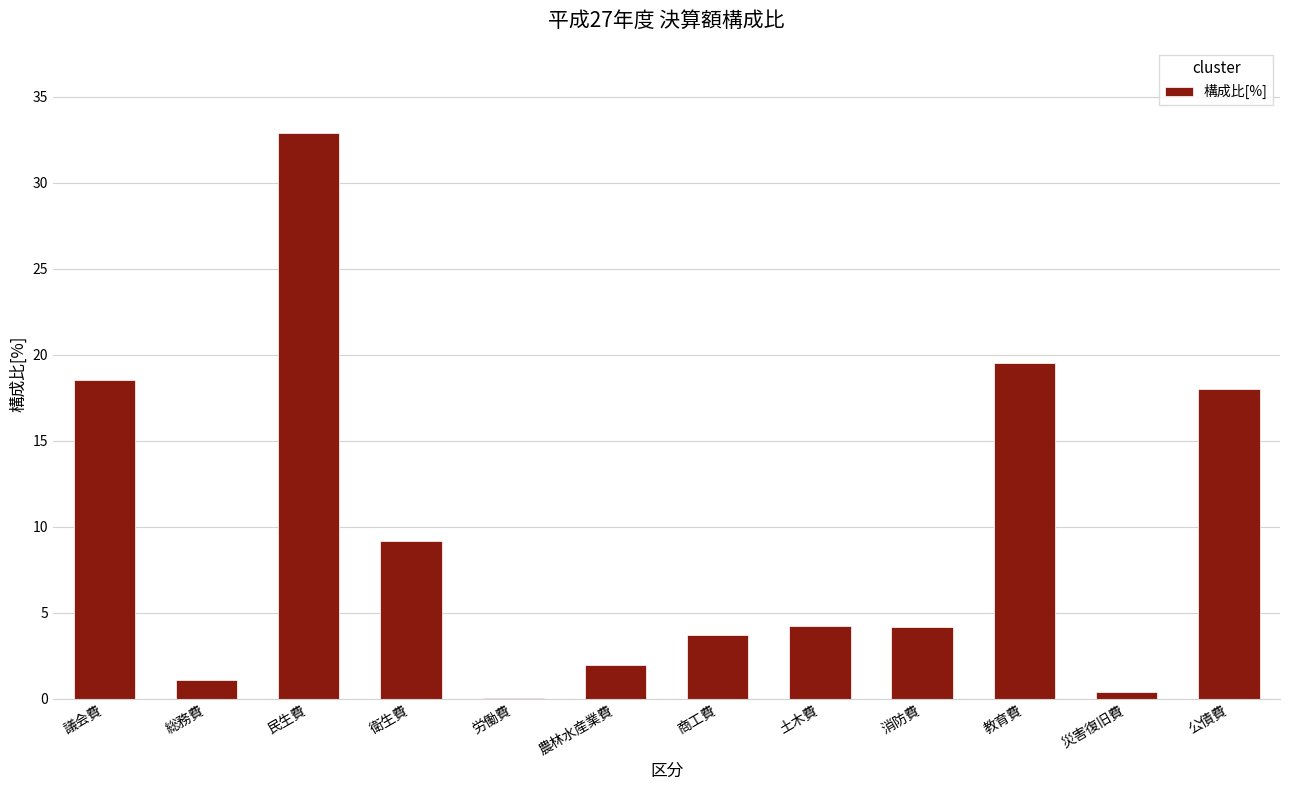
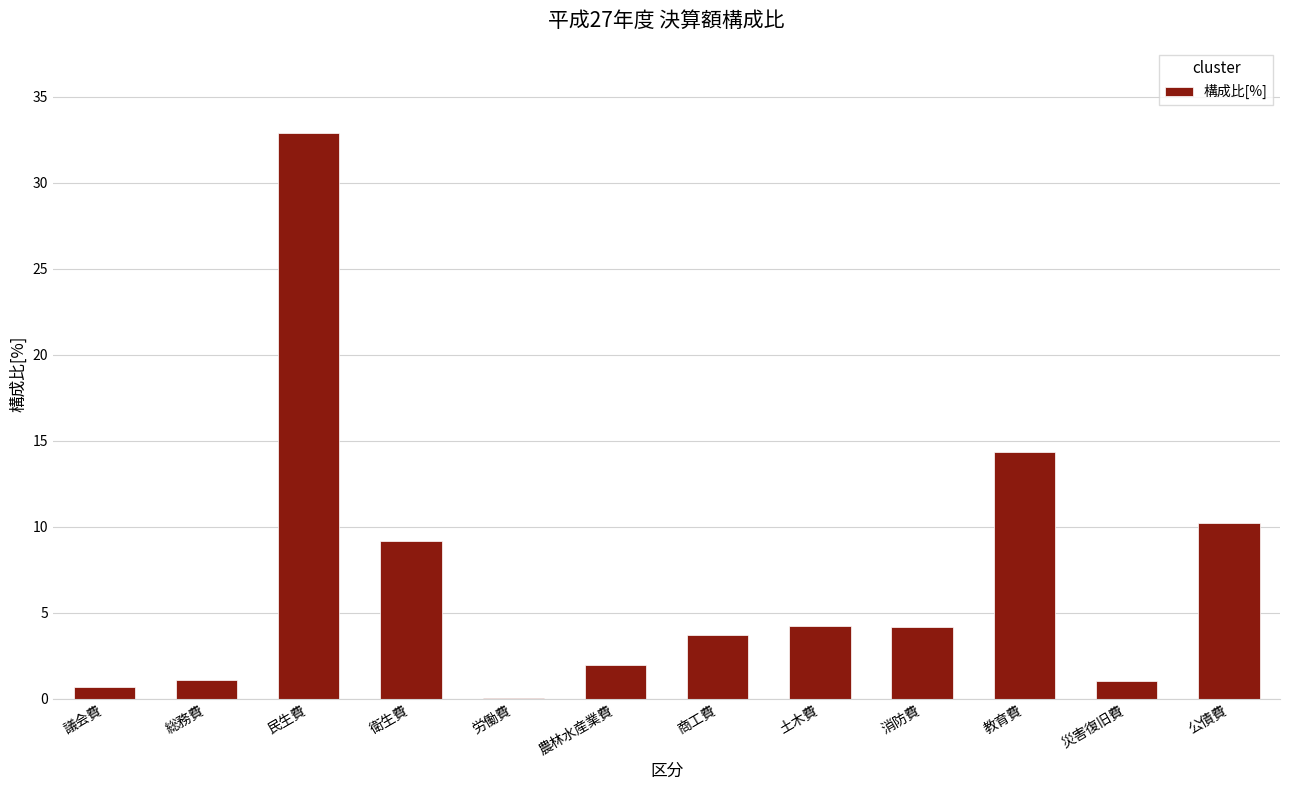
  {
-   "議会費": 18.5,
+   "議会費": 0.7,
    "総務費": 1.1,
    "民生費": 32.9,
    "衛生費": 9.2,
    "農林水産業費": 1.9,
    "商工費": 3.7,
    "土木費": 4.2,
    "消防費": 4.2,
-   "教育費": 19.5,
-   "災害復旧費": 0.4,
-   "公債費": 18.0
+   "教育費": 14.3,
+   "災害復旧費": 1.0,
+   "公債費": 10.2
  }
